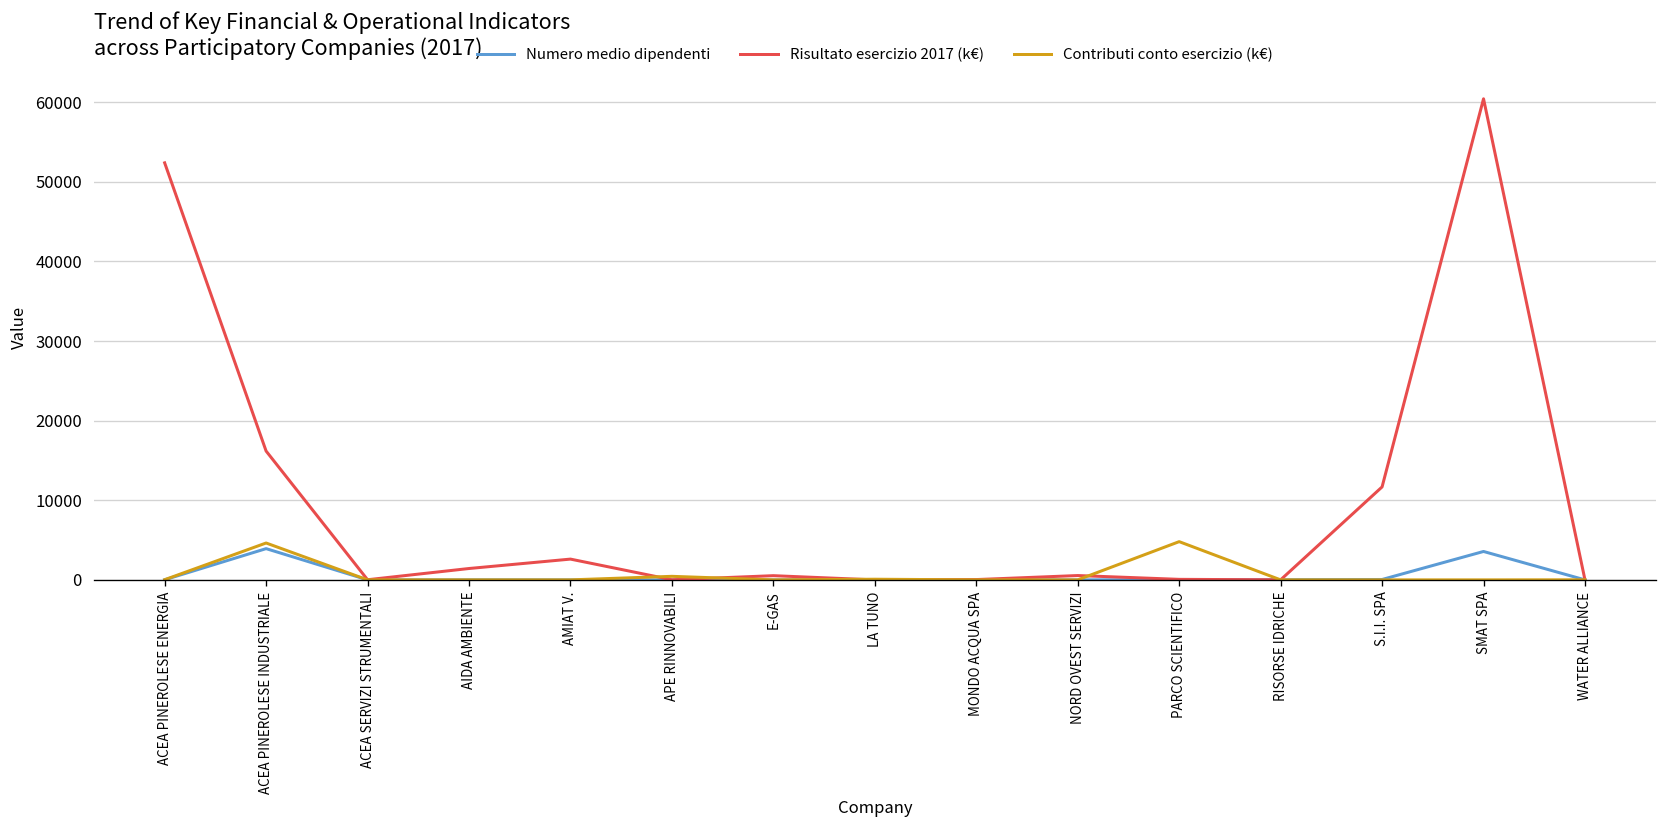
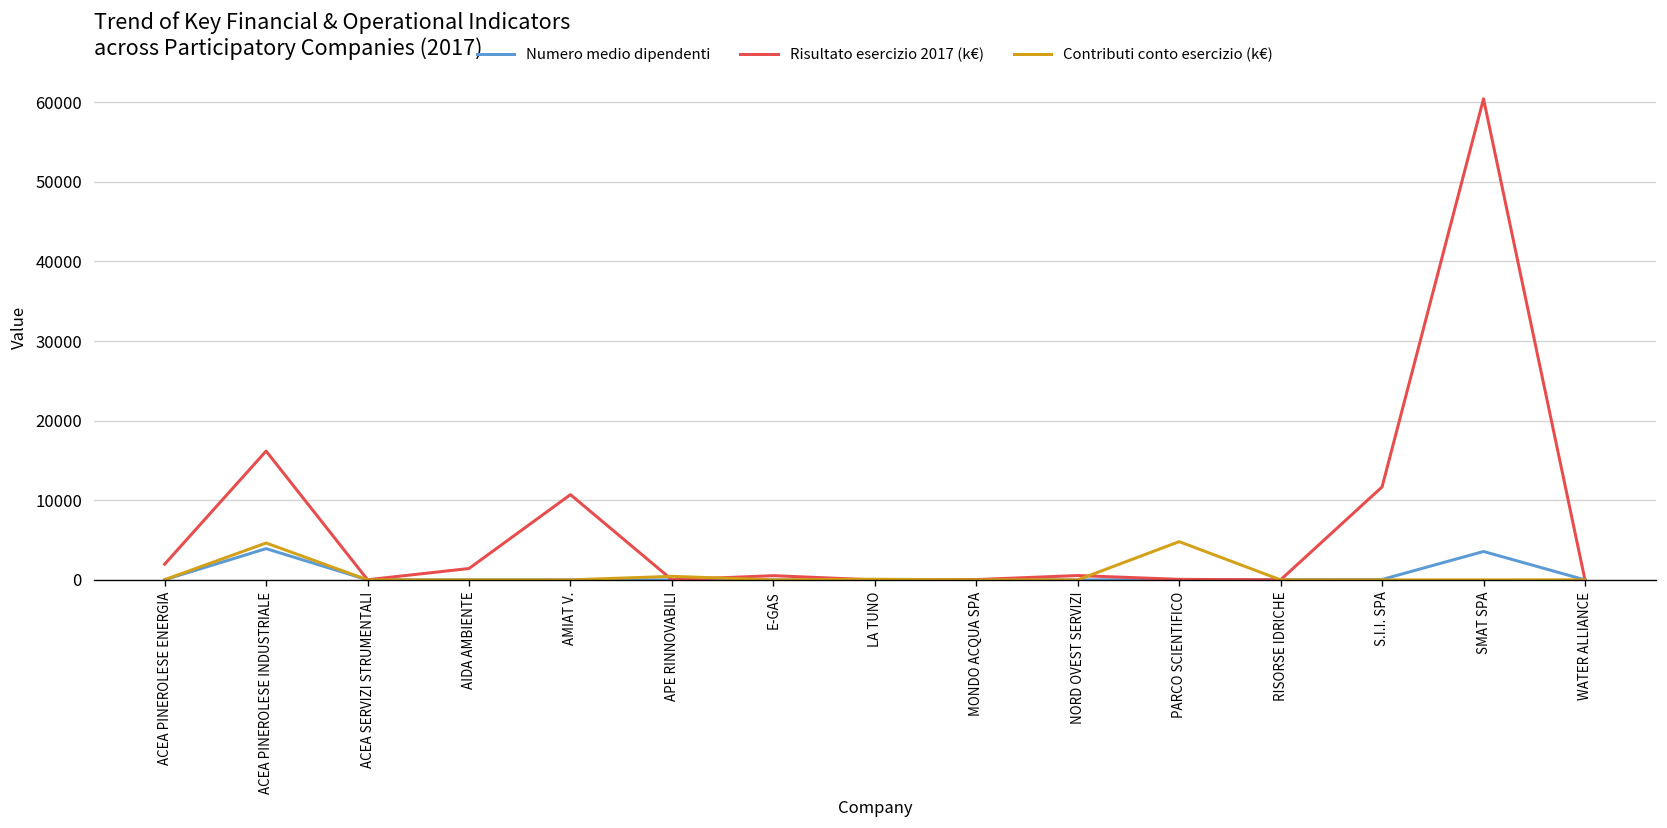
  {
    "Numero medio dipendenti": {
      "ACEA PINEROLESE INDUSTRIALE": 4000,
      "SMAT SPA": 4000
    },
    "Risultato esercizio 2017 (k€)": {
-     "ACEA PINEROLESE ENERGIA": 52000,
+     "ACEA PINEROLESE ENERGIA": 2000,
      "ACEA PINEROLESE INDUSTRIALE": 16000,
      "AIDA AMBIENTE": 1000,
-     "AMIAT V.": 3000,
+     "AMIAT V.": 11000,
      "E-GAS": 1000,
      "NORD OVEST SERVIZI": 1000,
      "S.I.I. SPA": 12000,
      "SMAT SPA": 60000
    },
    "Contributi conto esercizio (k€)": {
      "ACEA PINEROLESE INDUSTRIALE": 5000,
      "APE RINNOVABILI": 0,
      "PARCO SCIENTIFICO": 5000,
      "SMAT SPA": 0
    }
  }
